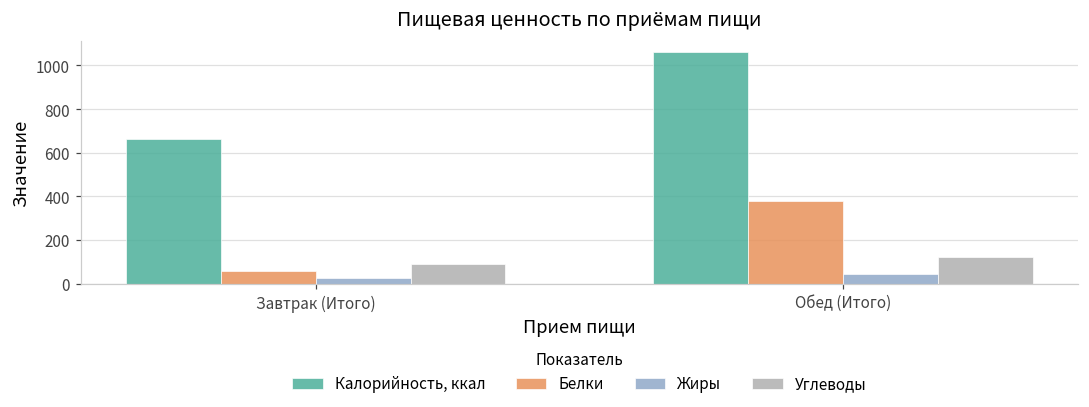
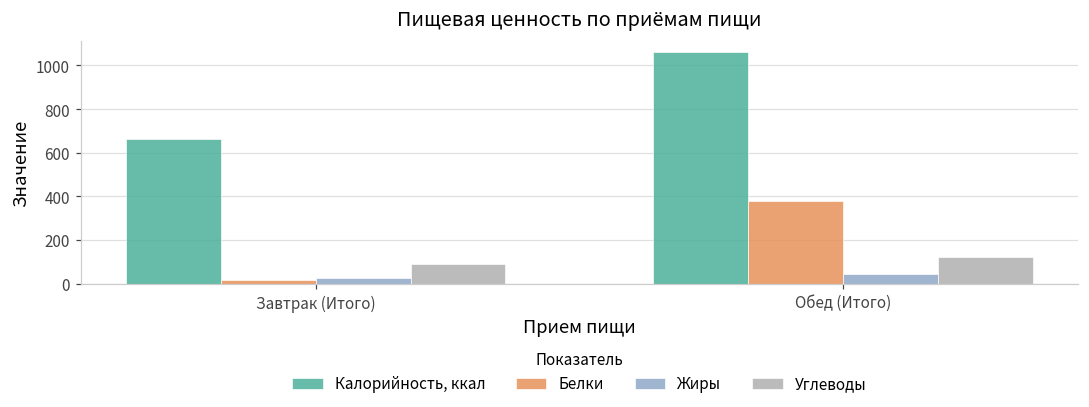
  {
    "Калорийность, ккал": {
      "Завтрак (Итого)": 660,
      "Обед (Итого)": 1060
    },
    "Белки": {
-     "Завтрак (Итого)": 60,
+     "Завтрак (Итого)": 20,
      "Обед (Итого)": 380
    }
  }
